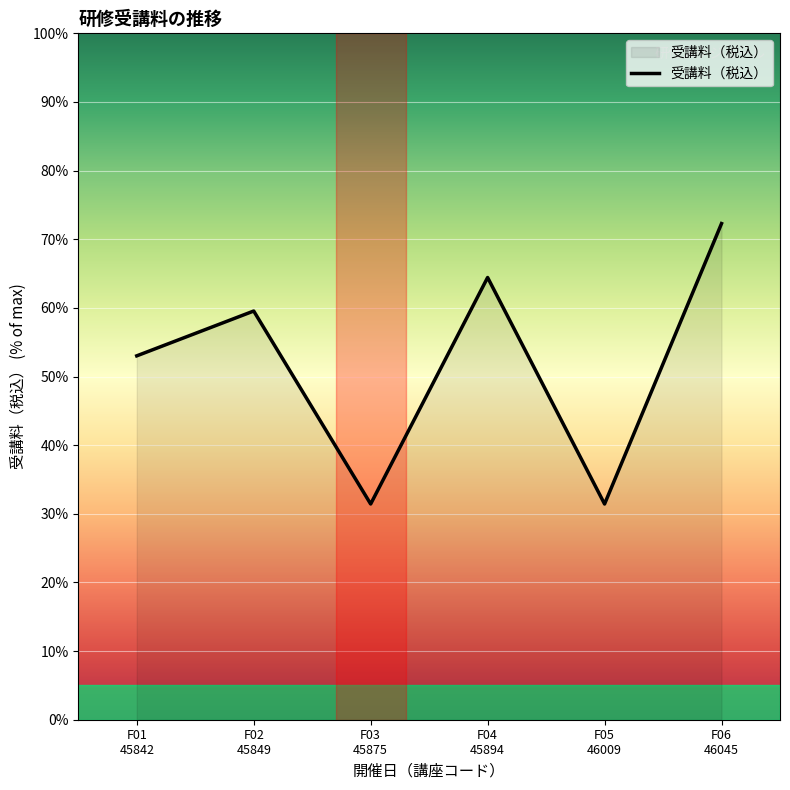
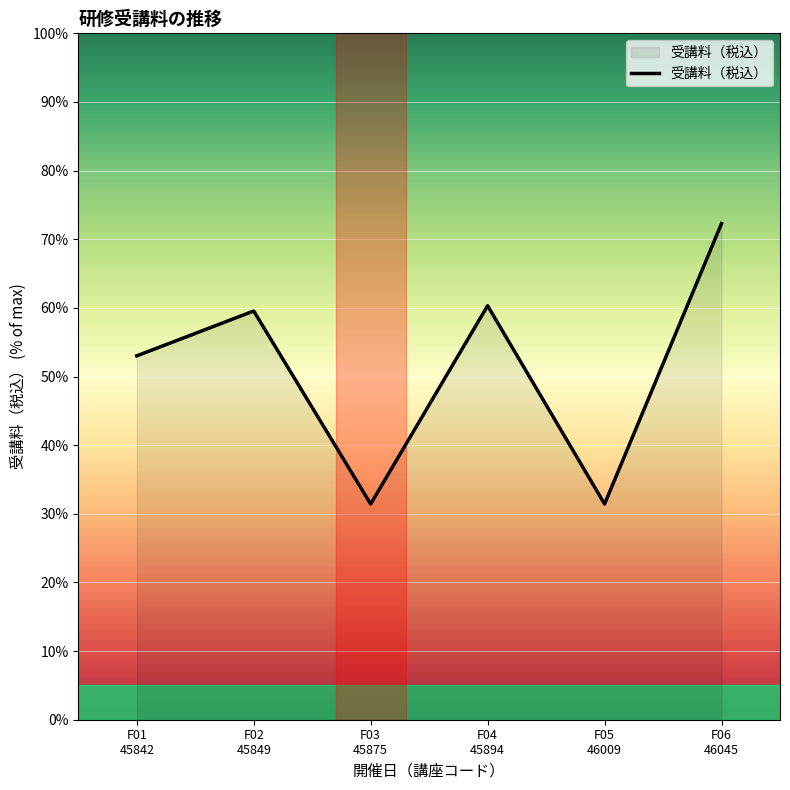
  {
    "F01 45842": "53%",
    "F02 45849": "60%",
    "F03 45875": "31%",
-   "F04 45894": "64%",
+   "F04 45894": "60%",
    "F05 46009": "31%",
    "F06 46045": "72%"
  }
